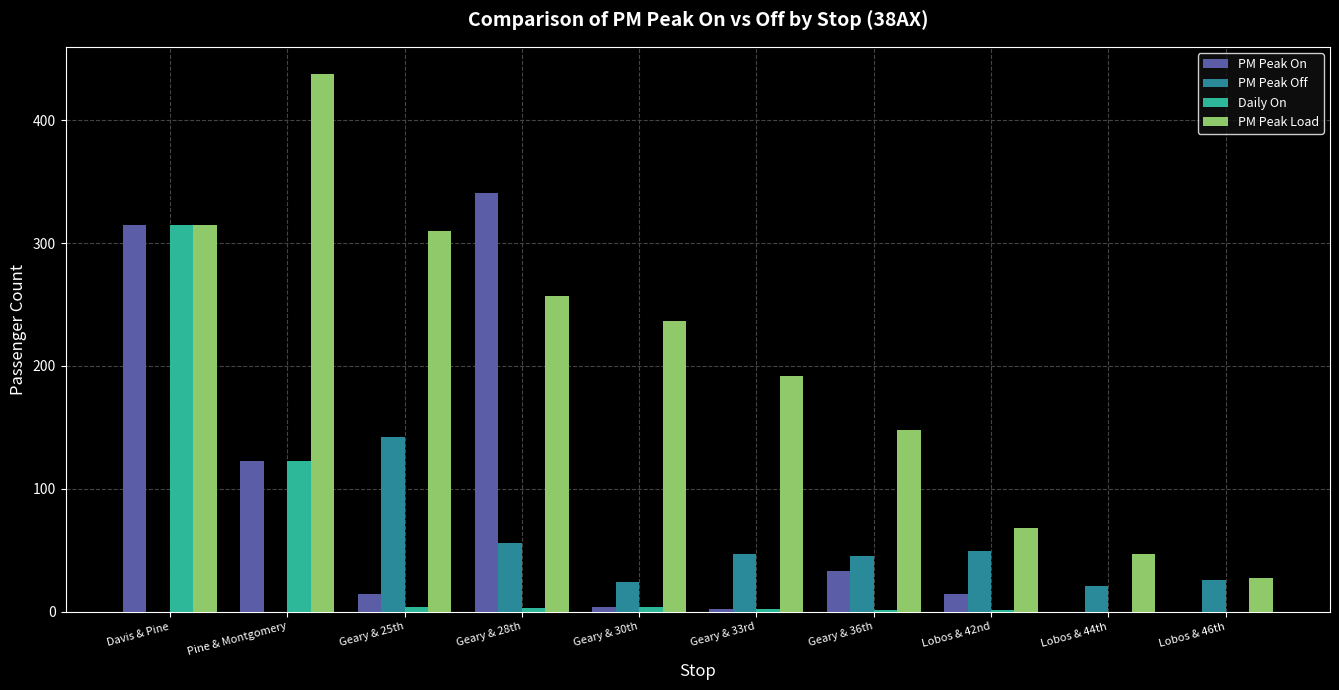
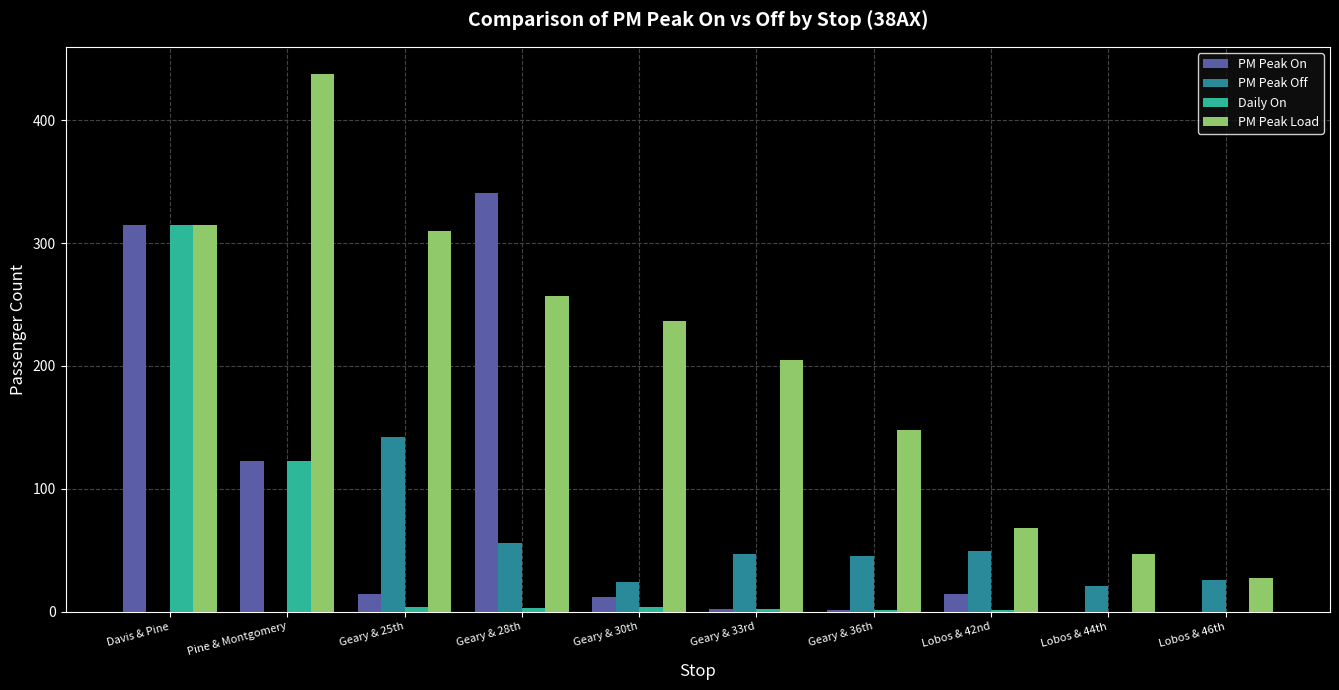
  {
    "PM Peak On": {
      "Davis & Pine": 315,
      "Pine & Montgomery": 123,
      "Geary & 25th": 14,
      "Geary & 28th": 341,
-     "Geary & 30th": 4,
-     "Geary & 36th": 33,
+     "Geary & 30th": 12,
+     "Geary & 36th": 1,
      "Lobos & 42nd": 14,
      "Lobos & 44th": 0,
      "Lobos & 46th": 0
    },
    "PM Peak Load": {
      "Davis & Pine": 315,
      "Pine & Montgomery": 438,
      "Geary & 25th": 310,
      "Geary & 28th": 257,
      "Geary & 30th": 237,
-     "Geary & 33rd": 192,
+     "Geary & 33rd": 205,
      "Geary & 36th": 148,
      "Lobos & 42nd": 68,
      "Lobos & 44th": 47,
      "Lobos & 46th": 27
    }
  }
